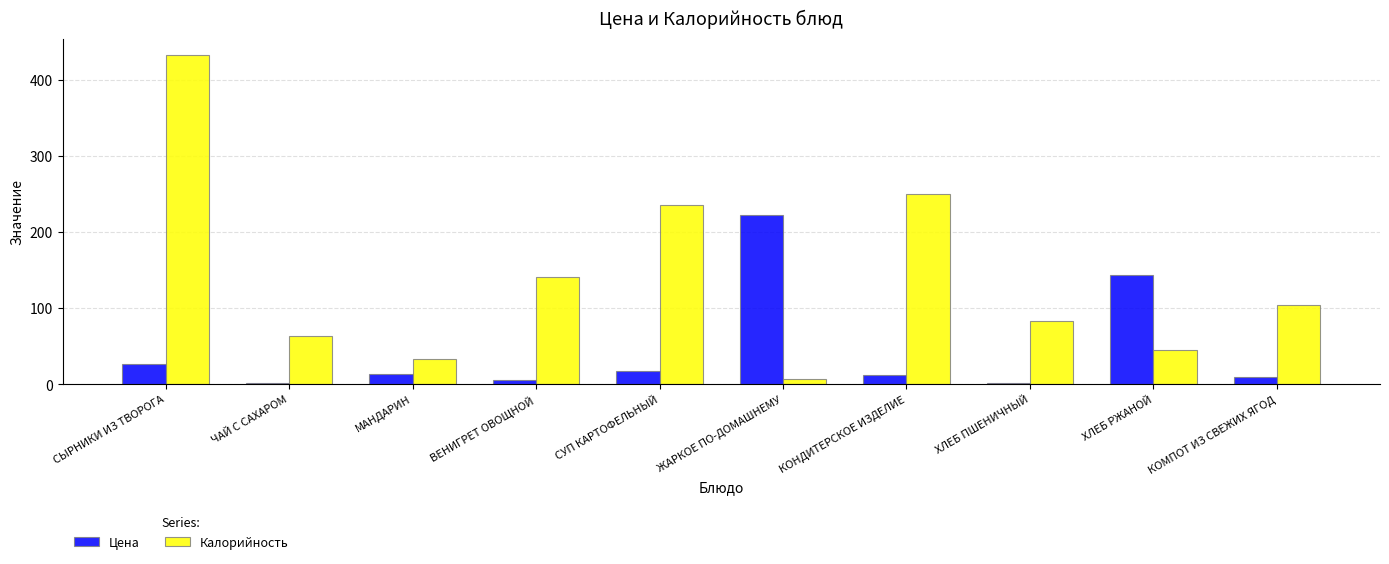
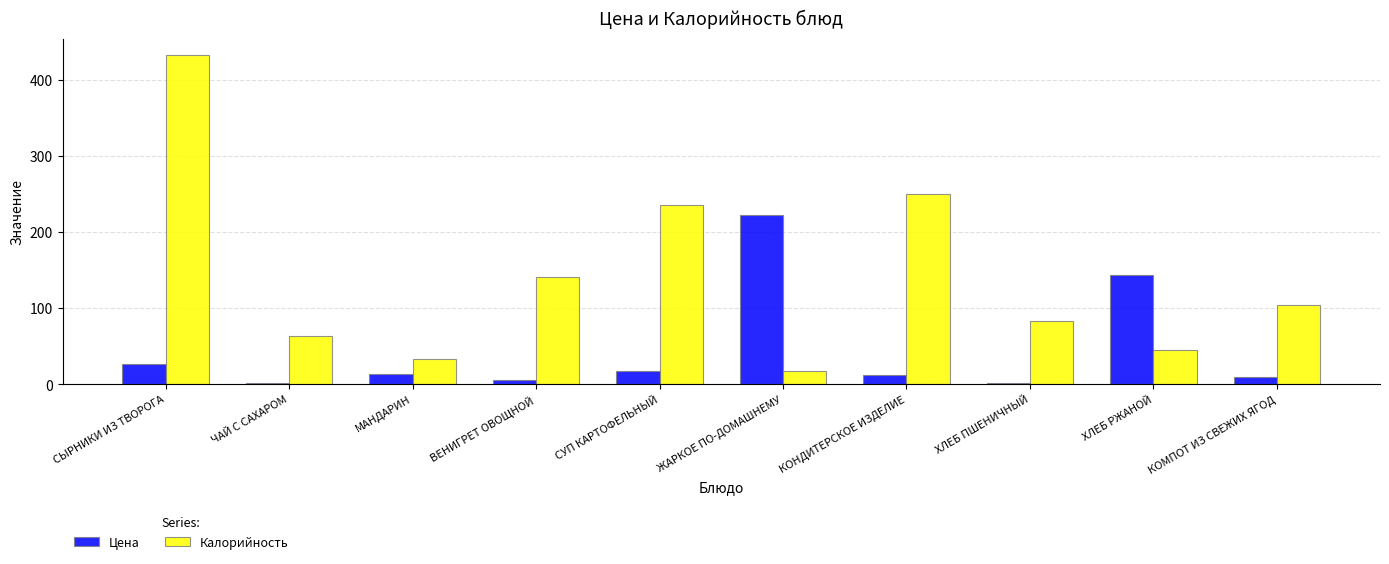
  {
    "Цена": {
      "СЫРНИКИ ИЗ ТВОРОГА": 30,
      "МАНДАРИН": 10,
      "ВЕНИГРЕТ ОВОЩНОЙ": 10,
      "СУП КАРТОФЕЛЬНЫЙ": 20,
      "ЖАРКОЕ ПО-ДОМАШНЕМУ": 220,
      "КОНДИТЕРСКОЕ ИЗДЕЛИЕ": 10,
      "ХЛЕБ РЖАНОЙ": 140,
      "КОМПОТ ИЗ СВЕЖИХ ЯГОД": 10
    },
    "Калорийность": {
      "СЫРНИКИ ИЗ ТВОРОГА": 430,
      "ЧАЙ С САХАРОМ": 60,
      "МАНДАРИН": 30,
      "ВЕНИГРЕТ ОВОЩНОЙ": 140,
      "СУП КАРТОФЕЛЬНЫЙ": 240,
-     "ЖАРКОЕ ПО-ДОМАШНЕМУ": 10,
+     "ЖАРКОЕ ПО-ДОМАШНЕМУ": 20,
      "КОНДИТЕРСКОЕ ИЗДЕЛИЕ": 250,
      "ХЛЕБ ПШЕНИЧНЫЙ": 80,
      "ХЛЕБ РЖАНОЙ": 50,
      "КОМПОТ ИЗ СВЕЖИХ ЯГОД": 110
    }
  }
